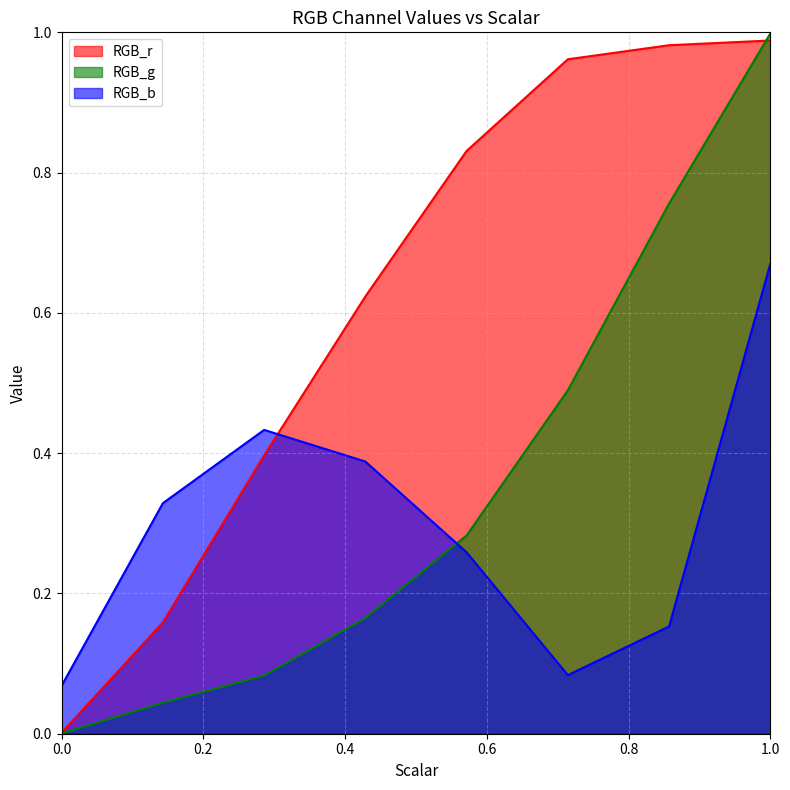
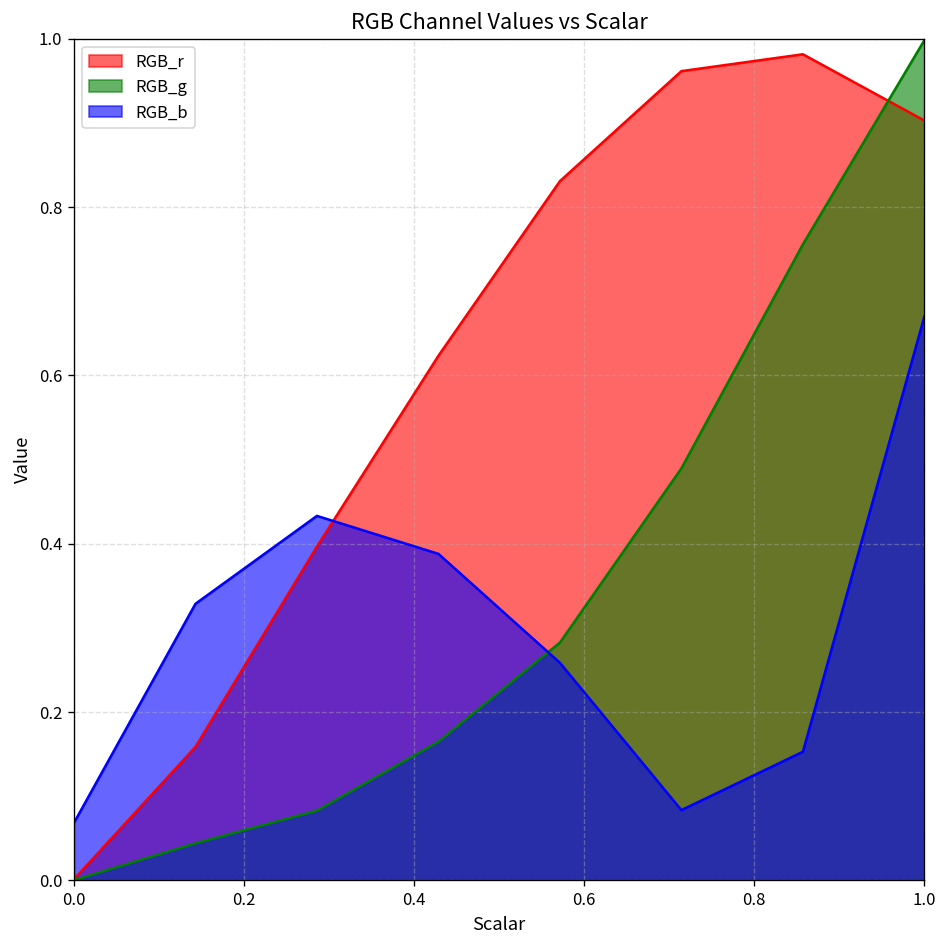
  {
    "RGB_r": {
-     "1.0": 0.99
+     "1.0": 0.90
    },
    "RGB_g": {
      "1.0": 1.00
    },
    "RGB_b": {
      "0.0": 0.07,
      "1.0": 0.67
    }
  }
